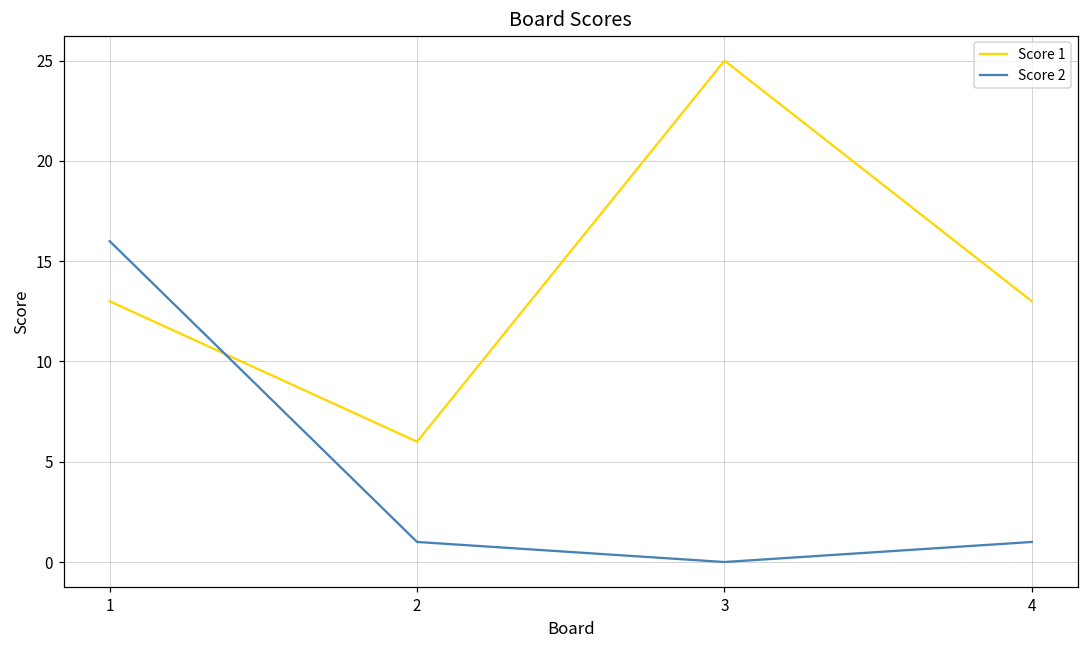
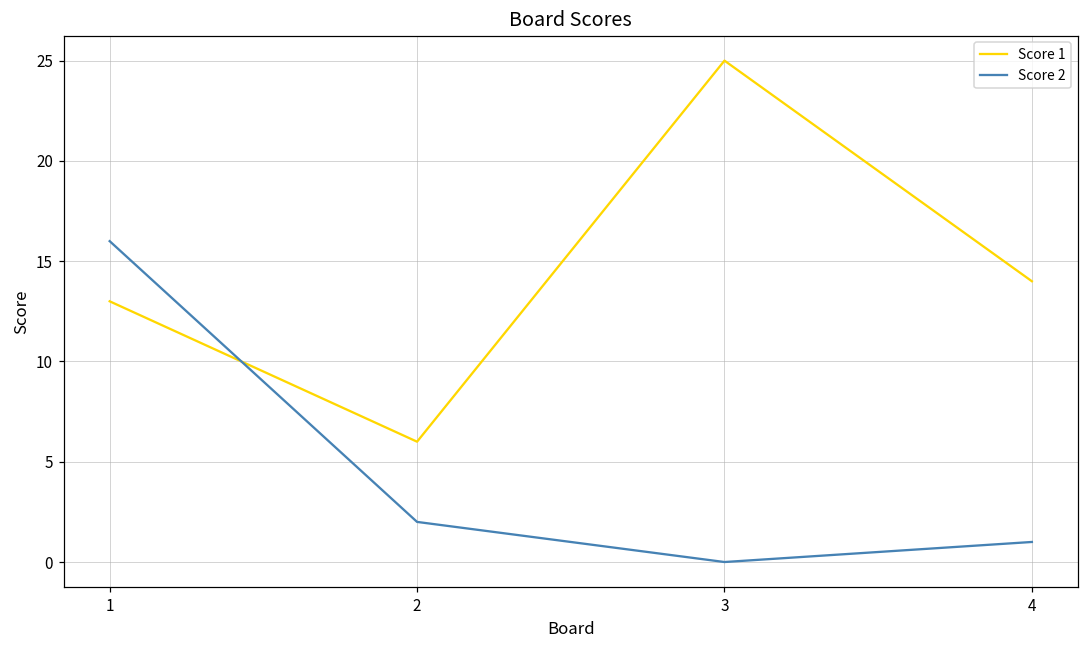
  {
    "Score 1": {
      "1": 13,
      "2": 6,
      "3": 25,
-     "4": 13
+     "4": 14
    },
    "Score 2": {
      "1": 16,
-     "2": 1,
+     "2": 2,
      "3": 0,
      "4": 1
    }
  }
